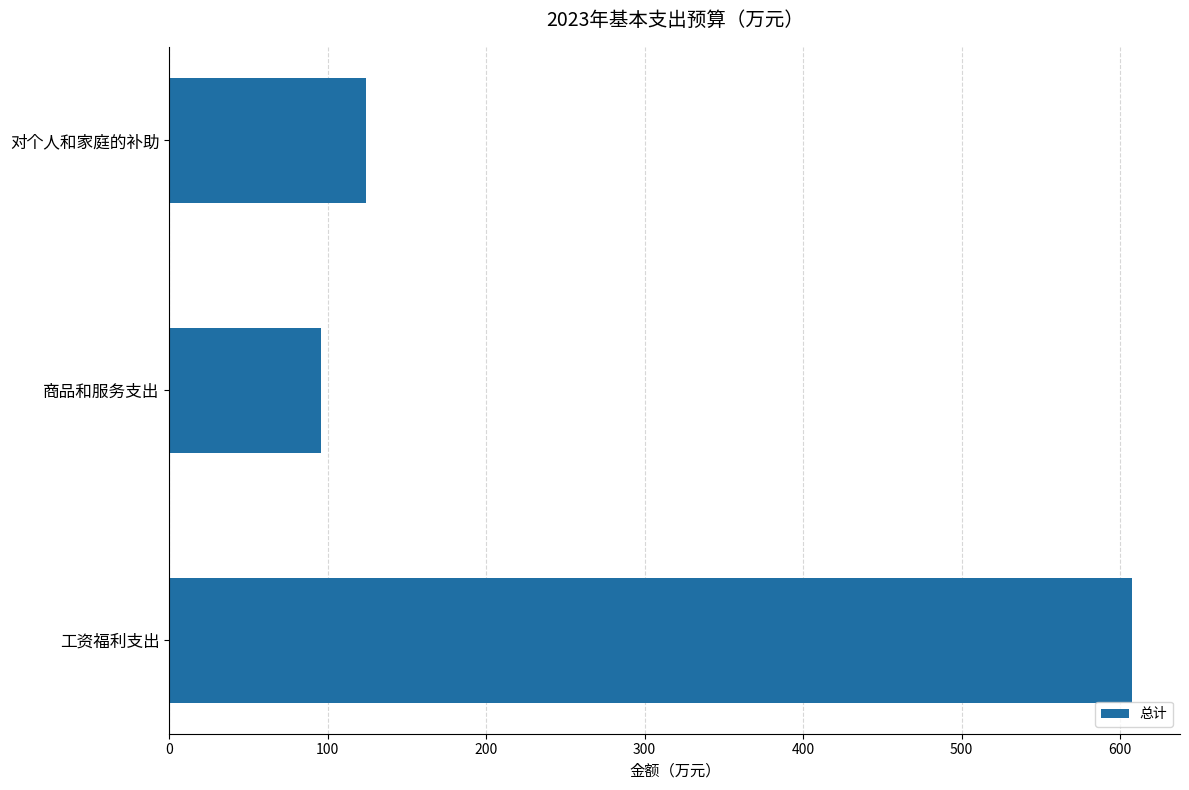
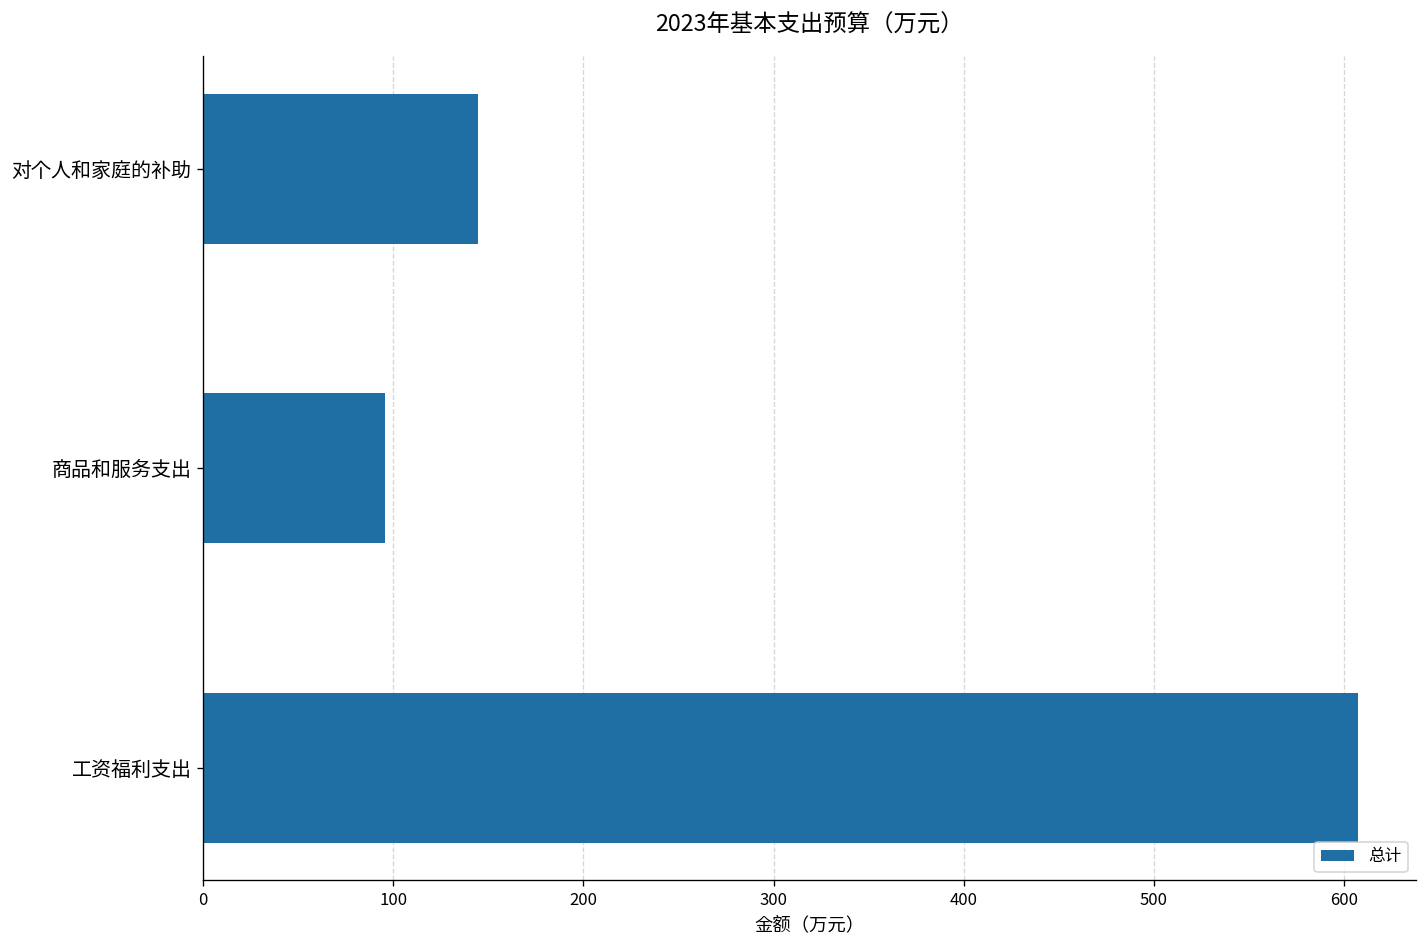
  {
-   "对个人和家庭的补助": 124,
+   "对个人和家庭的补助": 145,
    "商品和服务支出": 96,
    "工资福利支出": 608
  }
